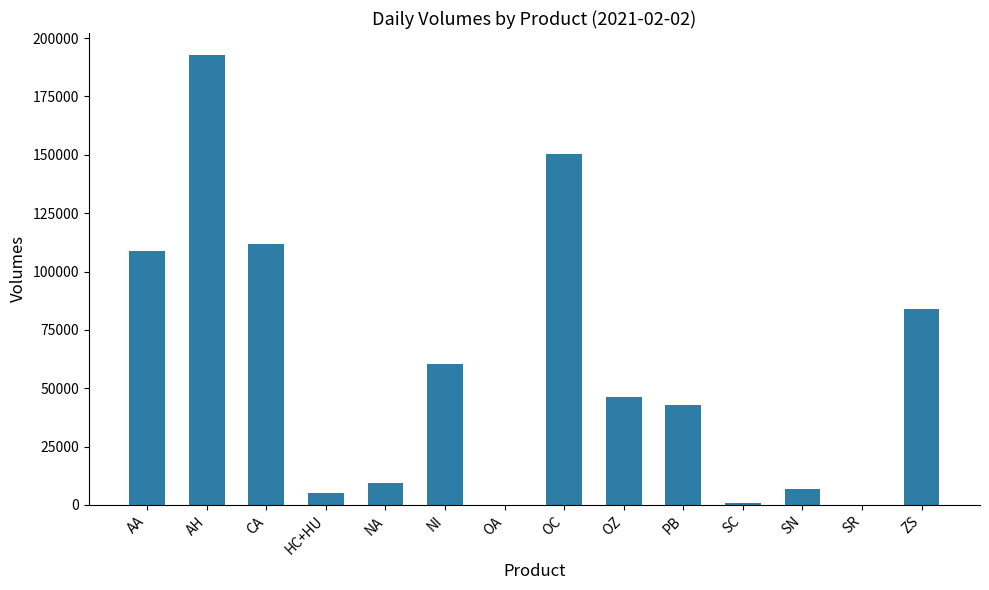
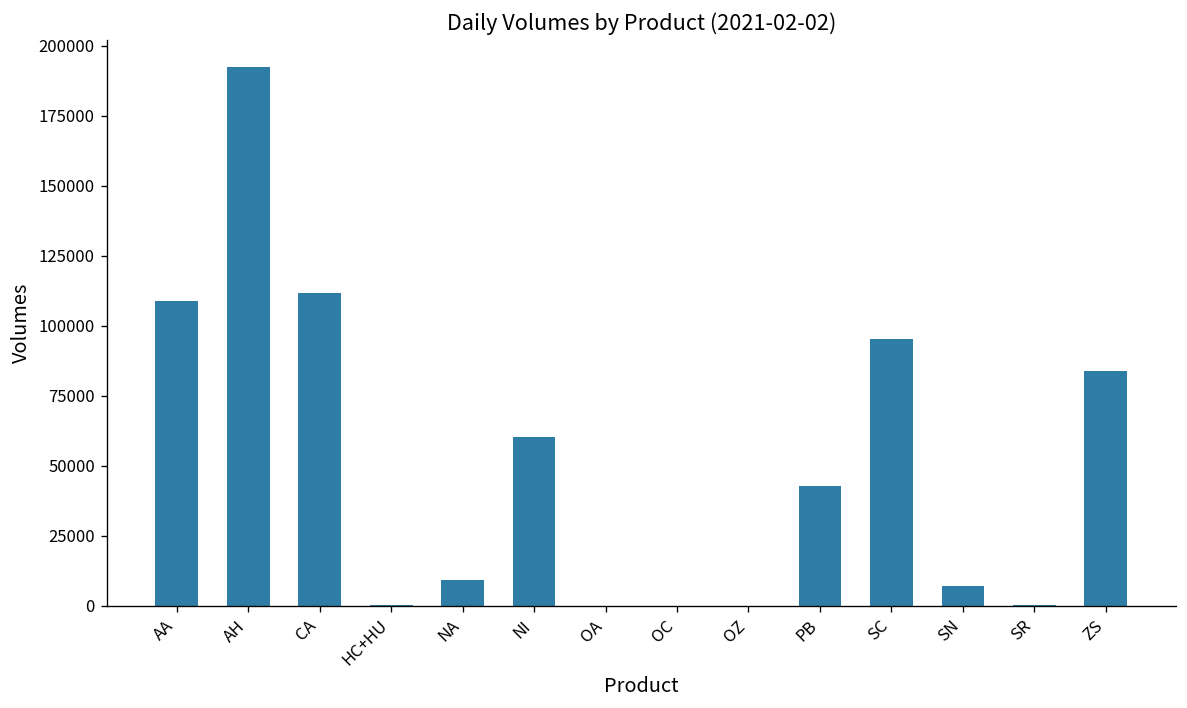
  {
    "AA": 109000,
    "AH": 193000,
    "CA": 112000,
-   "HC+HU": 5000,
+   "HC+HU": 0,
    "NA": 9000,
    "NI": 60000,
-   "OC": 151000,
-   "OZ": 46000,
+   "OC": 0,
+   "OZ": 0,
    "PB": 43000,
-   "SC": 1000,
+   "SC": 95000,
    "SN": 7000,
    "ZS": 84000
  }
